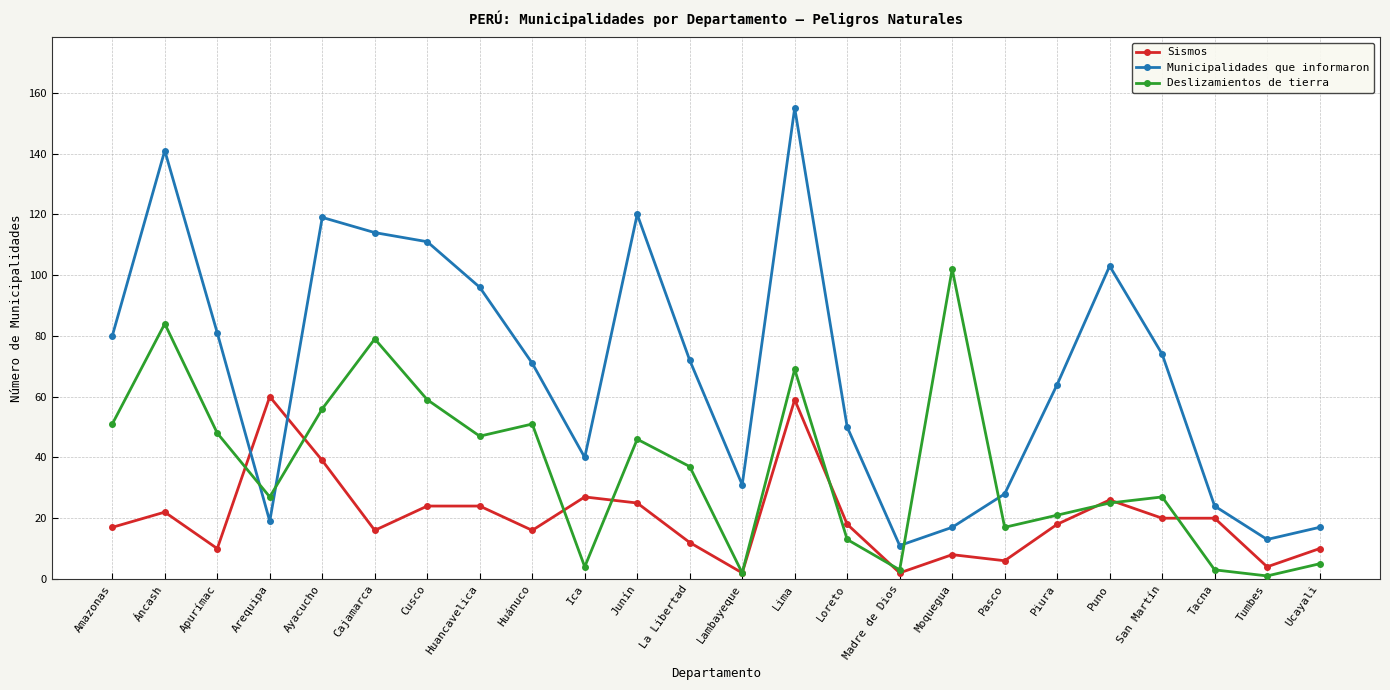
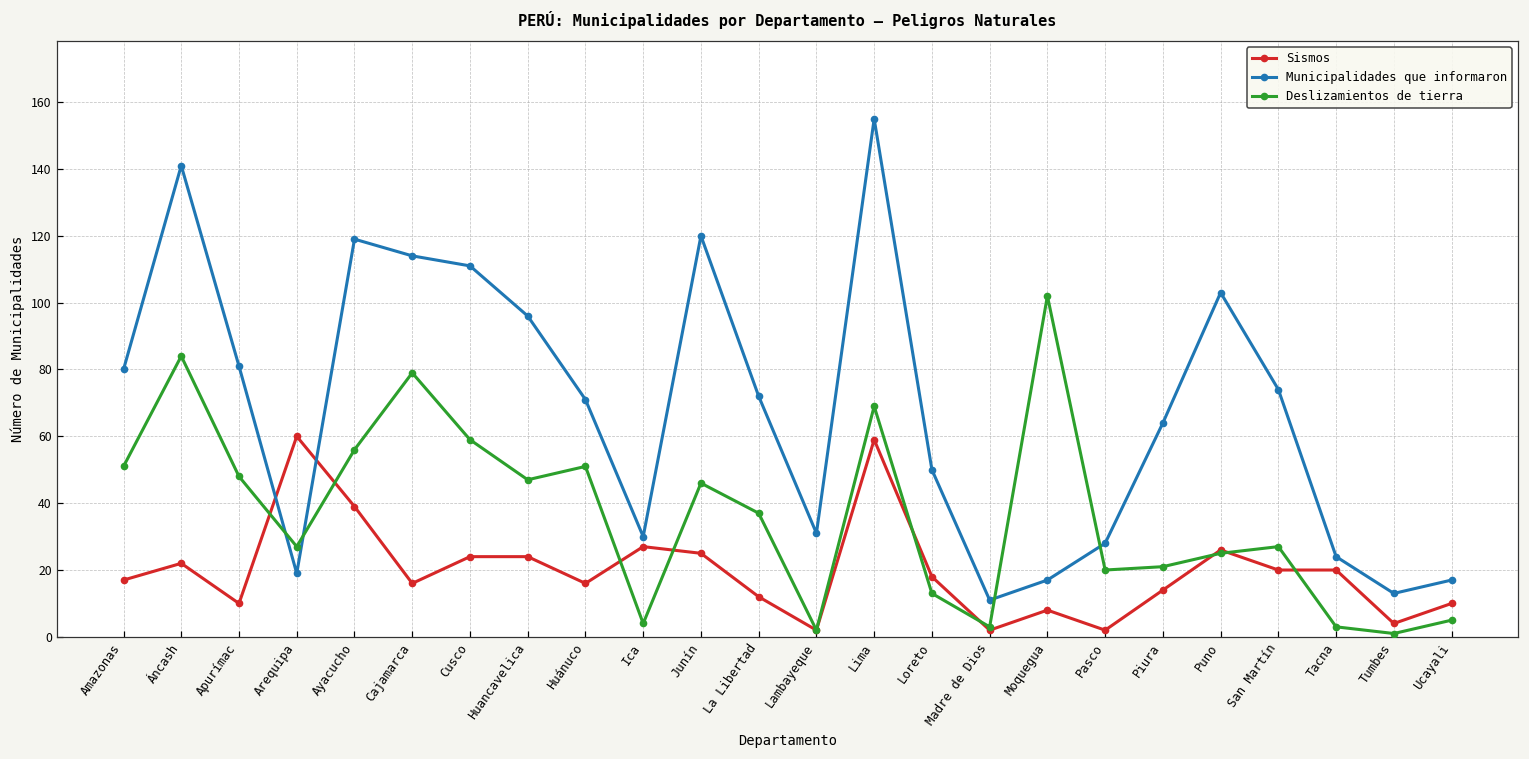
  {
    "Sismos": {
      "Amazonas": 17,
      "Áncash": 22,
      "Apurímac": 10,
      "Arequipa": 60,
      "Ayacucho": 39,
      "Cajamarca": 16,
      "Cusco": 24,
      "Huancavelica": 24,
      "Huánuco": 16,
      "Ica": 27,
      "Junín": 25,
      "La Libertad": 12,
      "Lima": 59,
      "Loreto": 18,
      "Madre de Dios": 2,
      "Moquegua": 8,
-     "Pasco": 6,
-     "Piura": 18,
+     "Pasco": 2,
+     "Piura": 14,
      "Puno": 26,
      "San Martín": 20,
      "Tacna": 20,
      "Tumbes": 4,
      "Ucayali": 10
    },
    "Municipalidades que informaron": {
      "Amazonas": 80,
      "Áncash": 141,
      "Apurímac": 81,
      "Arequipa": 19,
      "Ayacucho": 119,
      "Cajamarca": 114,
      "Cusco": 111,
      "Huancavelica": 96,
      "Huánuco": 71,
-     "Ica": 40,
+     "Ica": 30,
      "Junín": 120,
      "La Libertad": 72,
      "Lambayeque": 31,
      "Lima": 155,
      "Loreto": 50,
      "Madre de Dios": 11,
      "Moquegua": 17,
      "Pasco": 28,
      "Piura": 64,
      "Puno": 103,
      "San Martín": 74,
      "Tacna": 24,
      "Tumbes": 13,
      "Ucayali": 17
    },
    "Deslizamientos de tierra": {
      "Amazonas": 51,
      "Áncash": 84,
      "Apurímac": 48,
      "Arequipa": 27,
      "Ayacucho": 56,
      "Cajamarca": 79,
      "Cusco": 59,
      "Huancavelica": 47,
      "Huánuco": 51,
      "Ica": 4,
      "Junín": 46,
      "La Libertad": 37,
      "Lima": 69,
      "Loreto": 13,
      "Madre de Dios": 3,
      "Moquegua": 102,
-     "Pasco": 17,
+     "Pasco": 20,
      "Piura": 21,
      "Puno": 25,
      "San Martín": 27,
      "Tacna": 3,
      "Tumbes": 1,
      "Ucayali": 5
    }
  }
